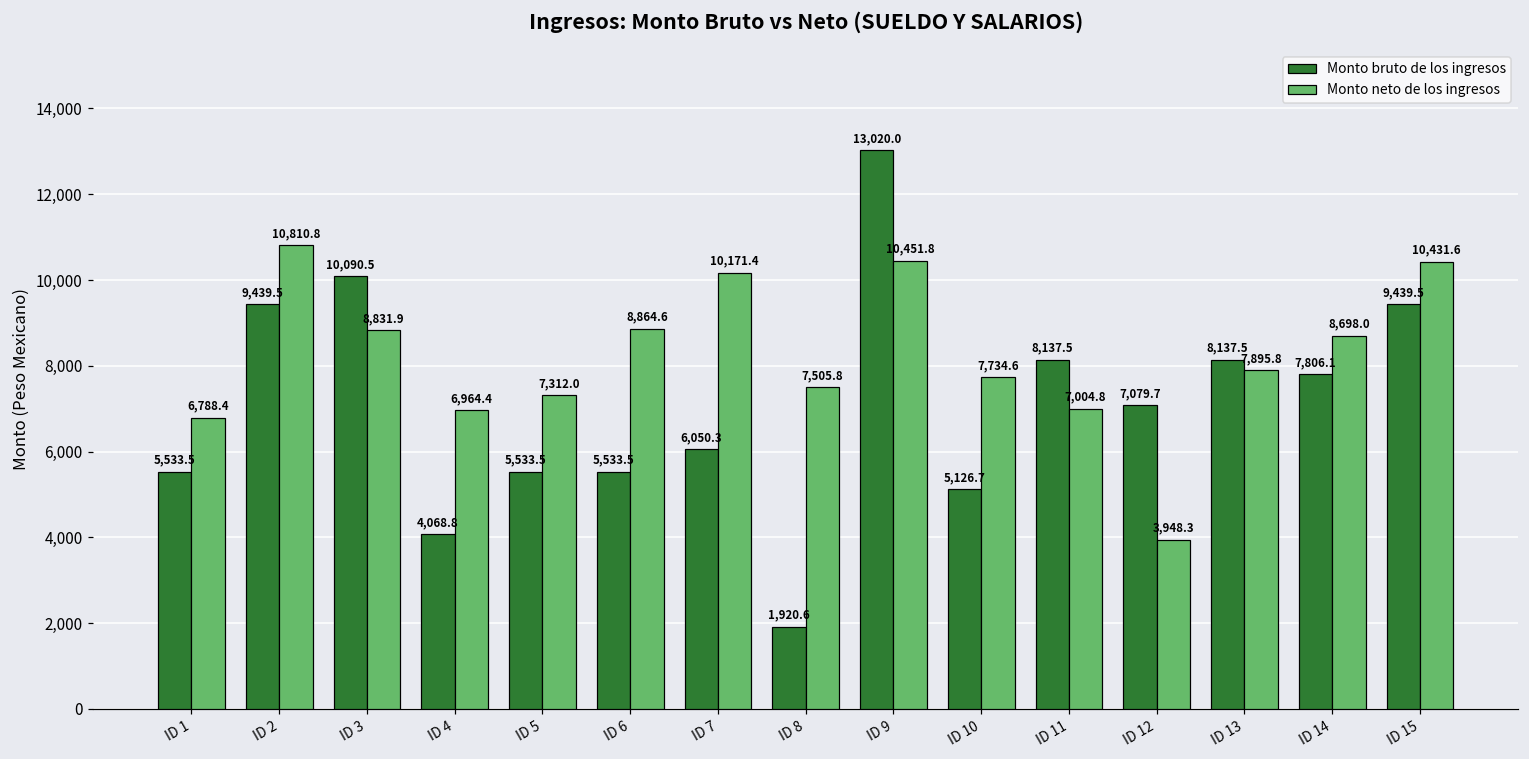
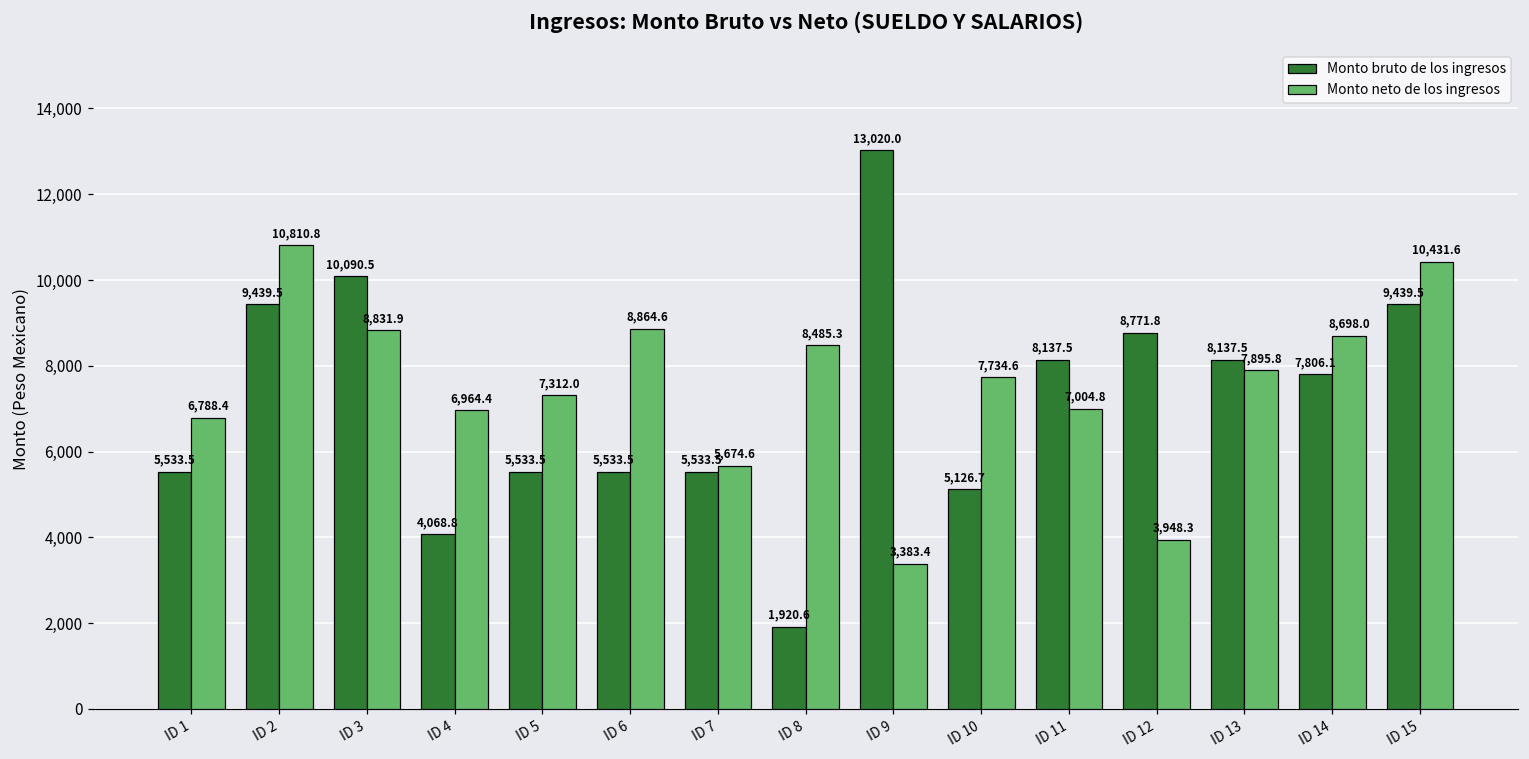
  {
    "Monto bruto de los ingresos": {
      "ID 1": "5,533.5",
      "ID 2": "9,439.5",
      "ID 3": "10,090.5",
      "ID 4": "4,068.8",
      "ID 5": "5,533.5",
      "ID 6": "5,533.5",
-     "ID 7": "6,050.3",
+     "ID 7": "5,533.5",
      "ID 8": "1,920.6",
      "ID 9": "13,020.0",
      "ID 10": "5,126.7",
      "ID 11": "8,137.5",
-     "ID 12": "7,079.7",
+     "ID 12": "8,771.8",
      "ID 13": "8,137.5",
      "ID 14": "7,806.1",
      "ID 15": "9,439.5"
    },
    "Monto neto de los ingresos": {
      "ID 1": "6,788.4",
      "ID 2": "10,810.8",
      "ID 3": "8,831.9",
      "ID 4": "6,964.4",
      "ID 5": "7,312.0",
      "ID 6": "8,864.6",
-     "ID 7": "10,171.4",
-     "ID 8": "7,505.8",
-     "ID 9": "10,451.8",
+     "ID 7": "5,674.6",
+     "ID 8": "8,485.3",
+     "ID 9": "3,383.4",
      "ID 10": "7,734.6",
      "ID 11": "7,004.8",
      "ID 12": "3,948.3",
      "ID 13": "7,895.8",
      "ID 14": "8,698.0",
      "ID 15": "10,431.6"
    }
  }
